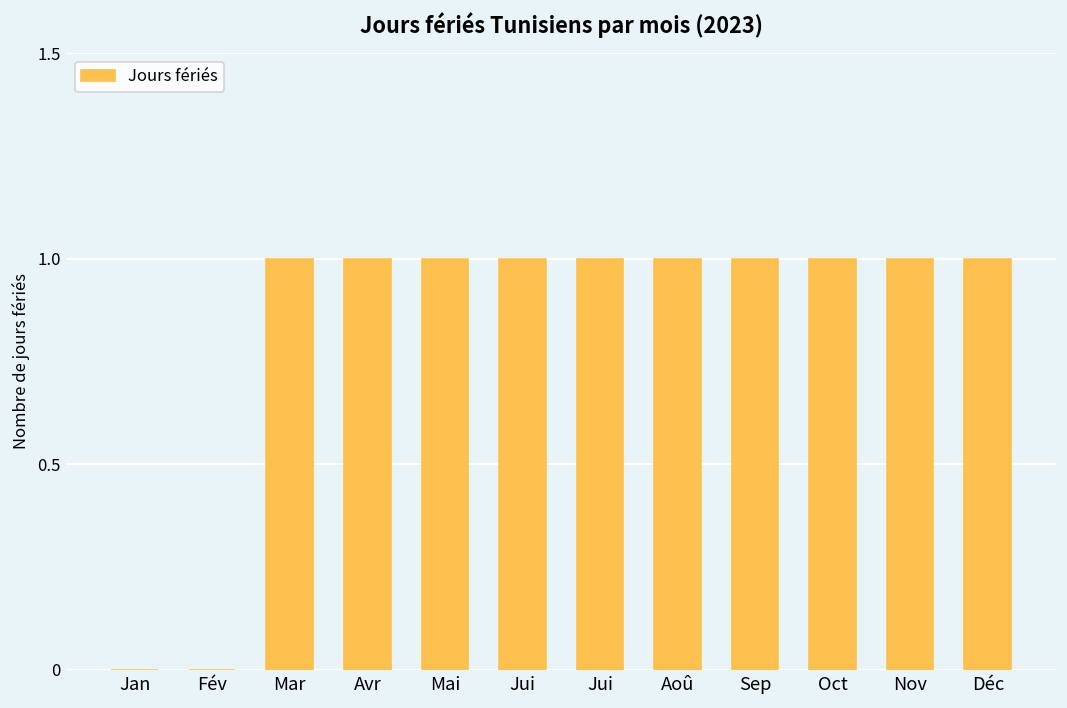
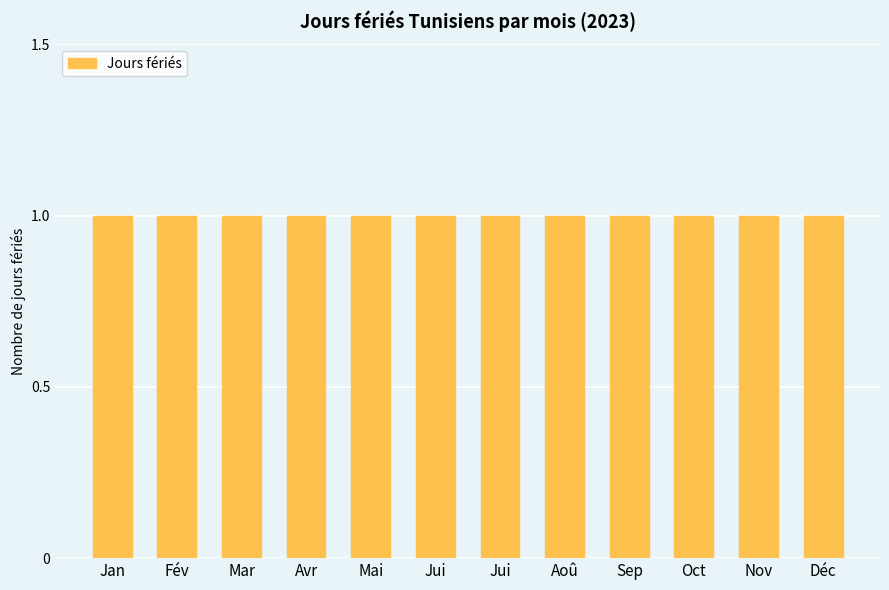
  {
-   "Jan": 0,
-   "Fév": 0,
+   "Jan": 1,
+   "Fév": 1,
    "Mar": 1,
    "Avr": 1,
    "Mai": 1,
    "Aoû": 1,
    "Sep": 1,
    "Oct": 1,
    "Nov": 1,
    "Déc": 1
  }
